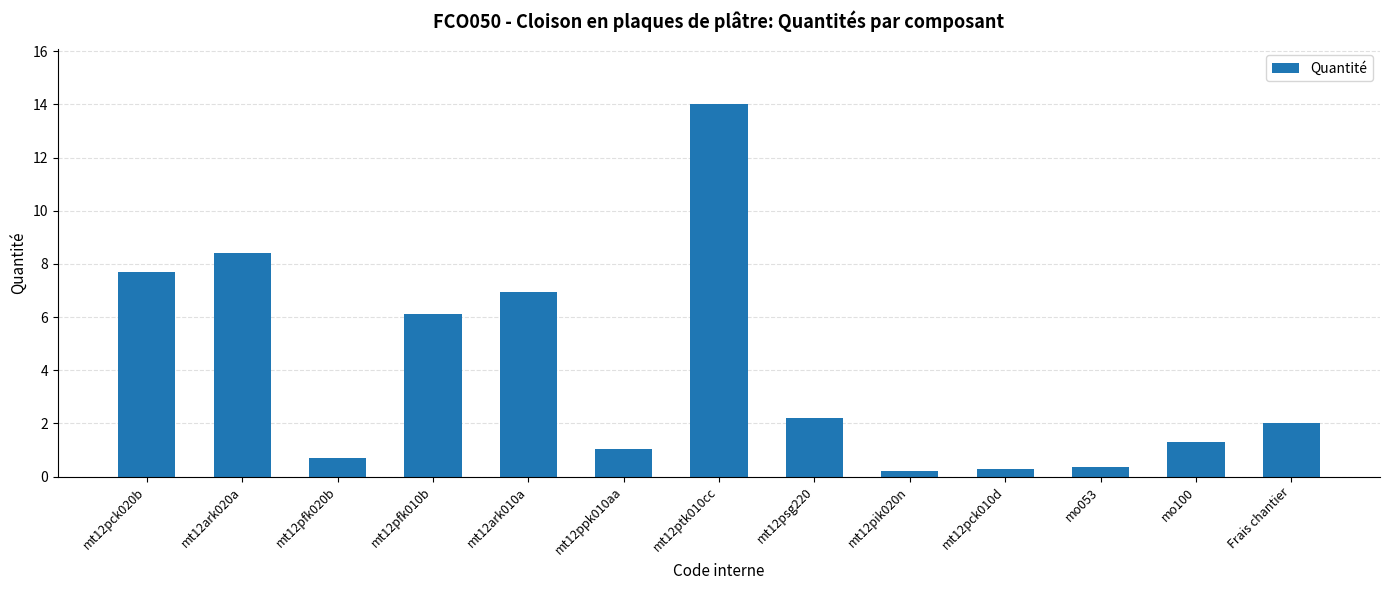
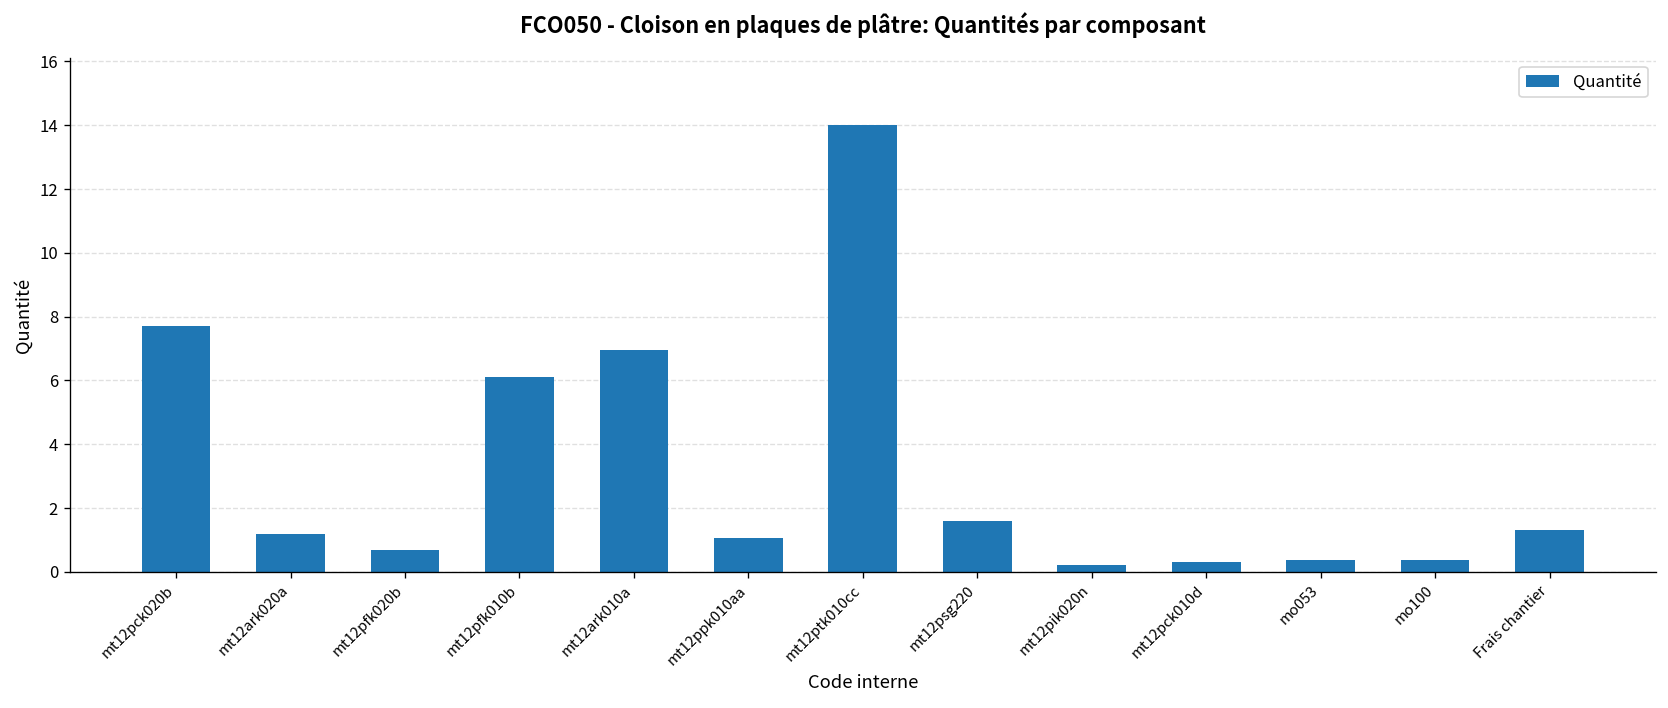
  {
    "mt12pck020b": 7.7,
-   "mt12ark020a": 8.4,
+   "mt12ark020a": 1.2,
    "mt12pfk020b": 0.7,
    "mt12pfk010b": 6.1,
    "mt12ark010a": 6.9,
    "mt12ppk010aa": 1.1,
    "mt12ptk010cc": 14.0,
-   "mt12psg220": 2.2,
+   "mt12psg220": 1.6,
    "mt12pik020n": 0.2,
    "mt12pck010d": 0.3,
    "mo053": 0.4,
-   "mo100": 1.3,
-   "Frais chantier": 2.0
+   "mo100": 0.4,
+   "Frais chantier": 1.3
  }
